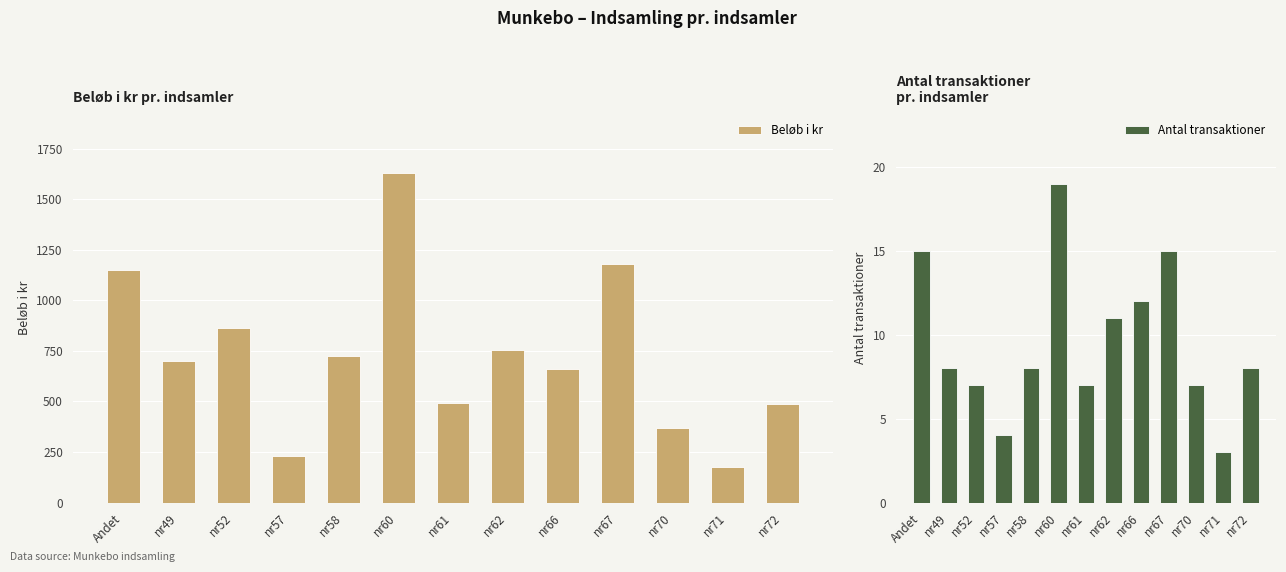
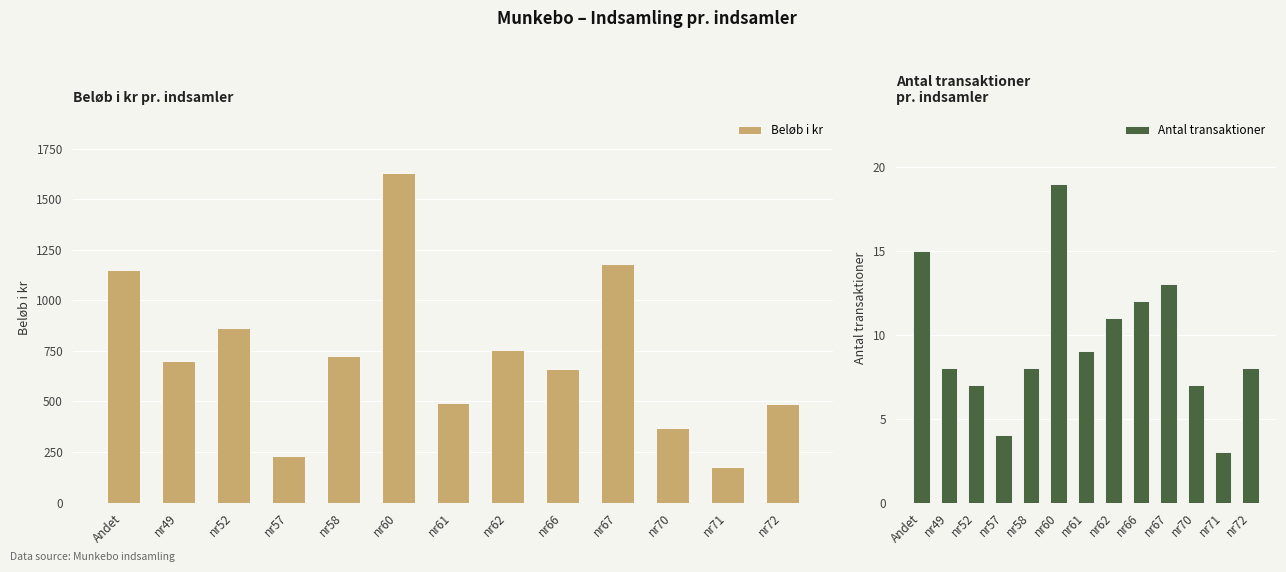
  {
    "Beløb i kr pr. indsamler": {
      "Andet": 1150,
      "nr49": 700,
      "nr52": 870,
      "nr57": 230,
      "nr58": 730,
      "nr60": 1630,
      "nr61": 490,
      "nr62": 750,
      "nr66": 660,
      "nr67": 1180,
      "nr70": 370,
      "nr71": 180,
      "nr72": 490
    },
    "Antal transaktioner pr. indsamler": {
      "Andet": 15,
      "nr49": 8,
      "nr52": 7,
      "nr57": 4,
      "nr58": 8,
      "nr60": 19,
-     "nr61": 7,
+     "nr61": 9,
      "nr62": 11,
      "nr66": 12,
-     "nr67": 15,
+     "nr67": 13,
      "nr70": 7,
      "nr71": 3,
      "nr72": 8
    }
  }
